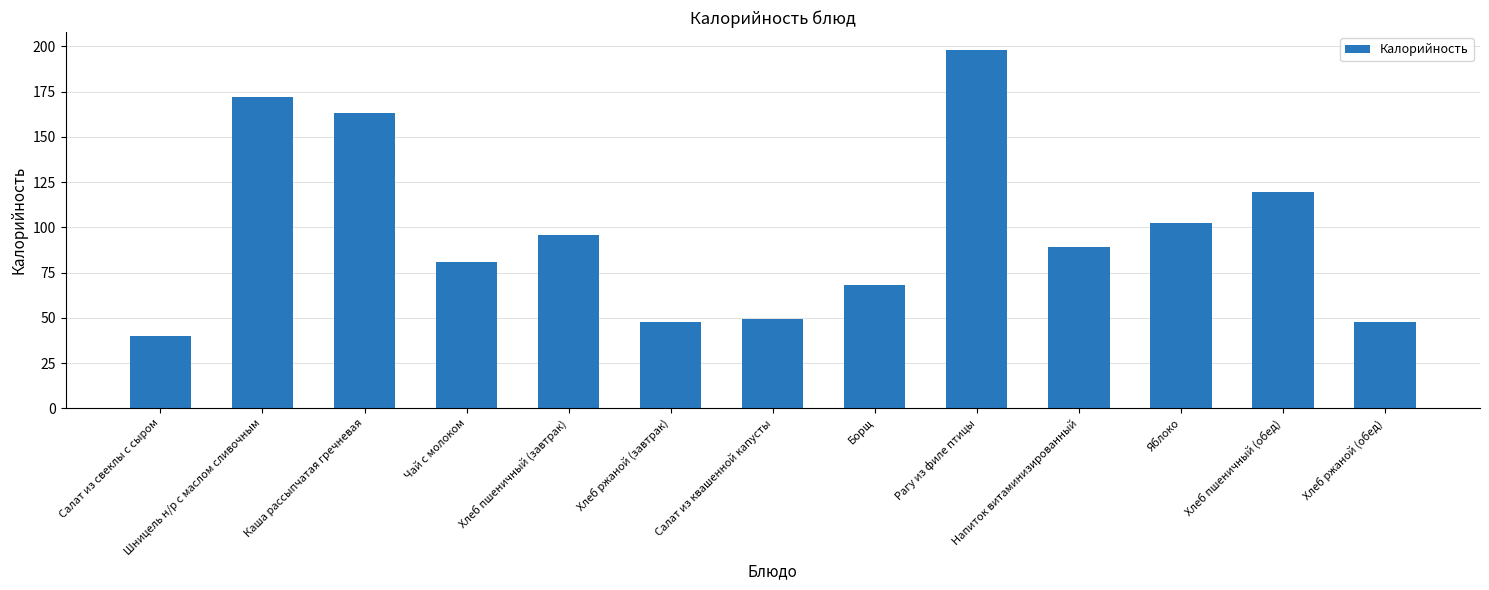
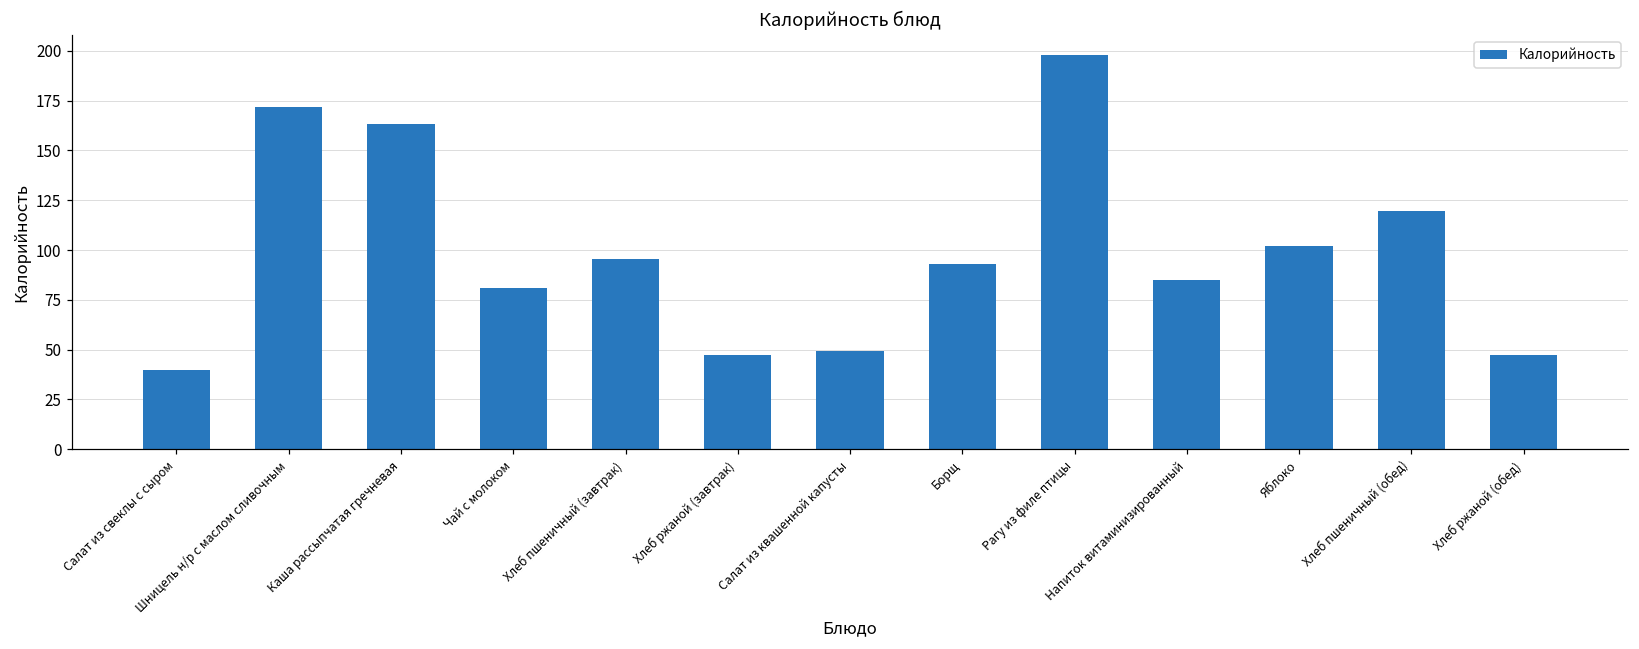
  {
    "Салат из свеклы с сыром": 40,
    "Шницель н/р с маслом сливочным": 172,
    "Каша рассыпчатая гречневая": 163,
    "Чай с молоком": 81,
    "Хлеб пшеничный (завтрак)": 96,
    "Хлеб ржаной (завтрак)": 47,
    "Салат из квашенной капусты": 49,
-   "Борщ": 68,
+   "Борщ": 93,
    "Рагу из филе птицы": 198,
-   "Напиток витаминизированный": 89,
+   "Напиток витаминизированный": 85,
    "Яблоко": 102,
    "Хлеб пшеничный (обед)": 120,
    "Хлеб ржаной (обед)": 47
  }
